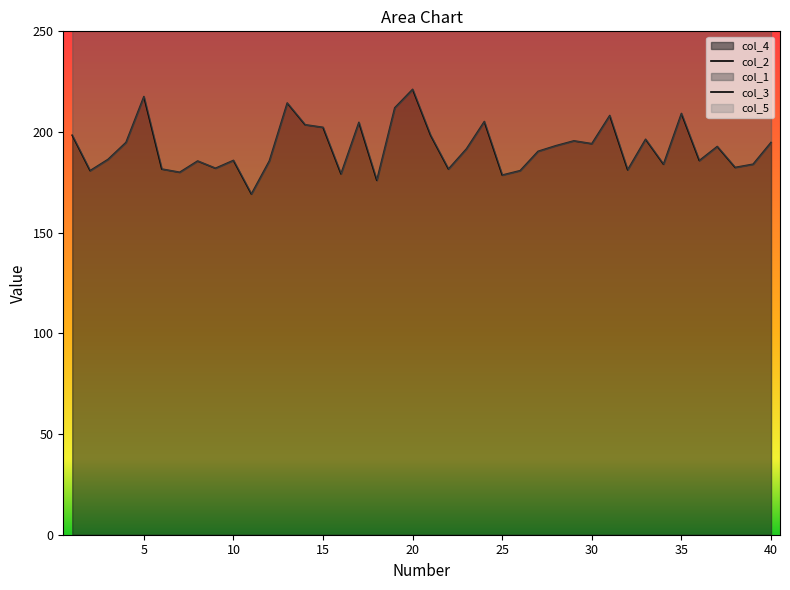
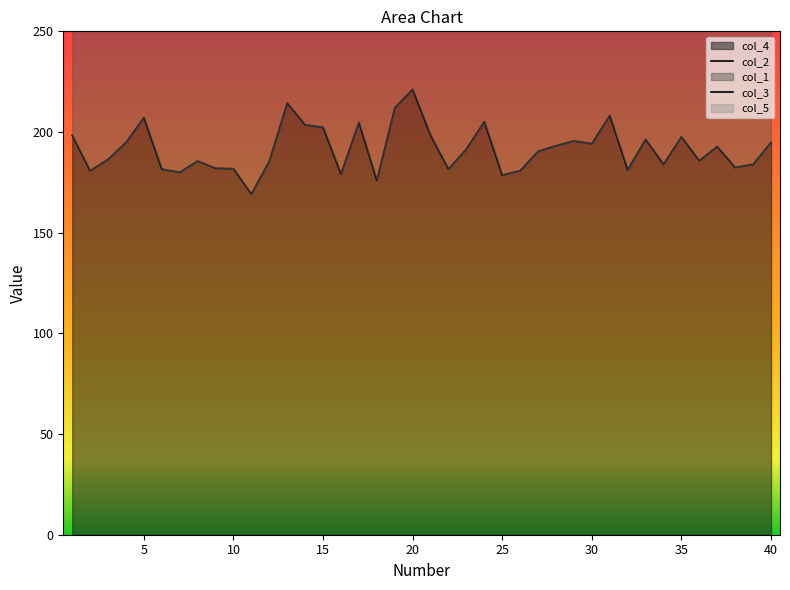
  {
    "col_4": {
-     "5": 218,
-     "10": 186,
+     "5": 207,
+     "10": 182,
      "15": 202,
      "20": 221,
      "25": 179,
      "30": 194,
-     "35": 209,
+     "35": 198,
      "40": 195
    }
  }
